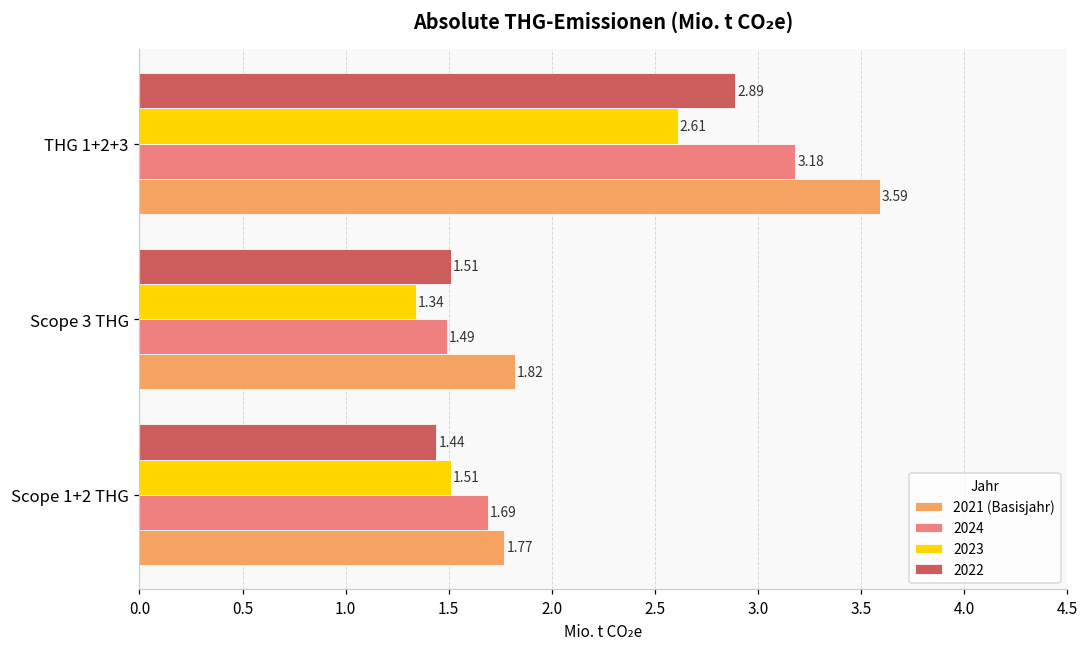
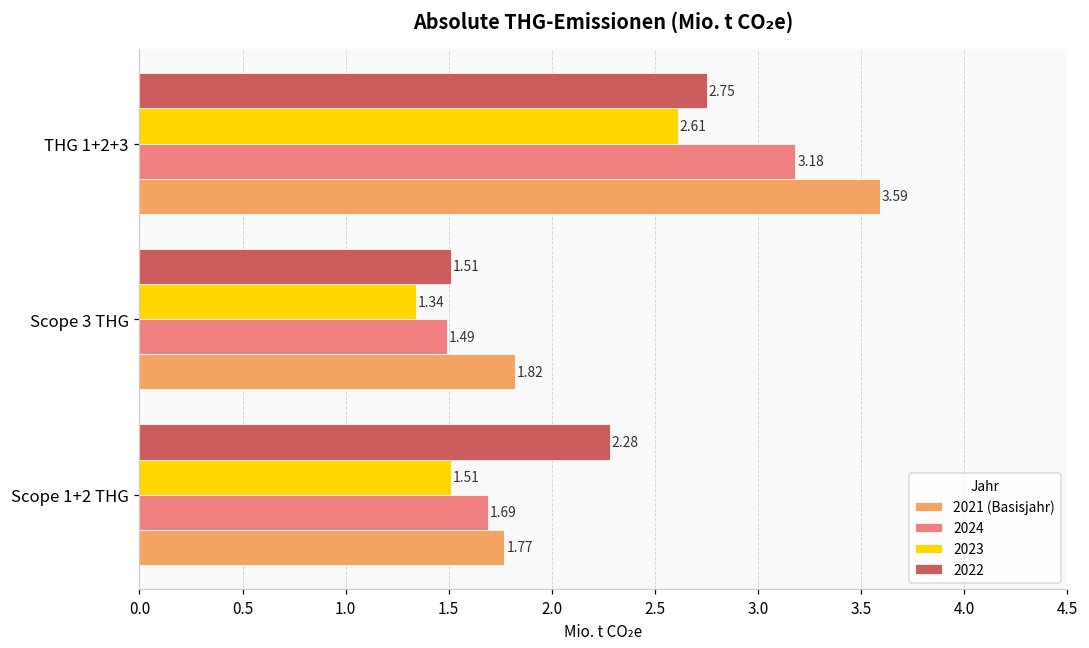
  {
    "2023": {
      "THG 1+2+3": 2.61,
      "Scope 3 THG": 1.34,
      "Scope 1+2 THG": 1.51
    },
    "2022": {
-     "THG 1+2+3": 2.89,
+     "THG 1+2+3": 2.75,
      "Scope 3 THG": 1.51,
-     "Scope 1+2 THG": 1.44
+     "Scope 1+2 THG": 2.28
    }
  }
